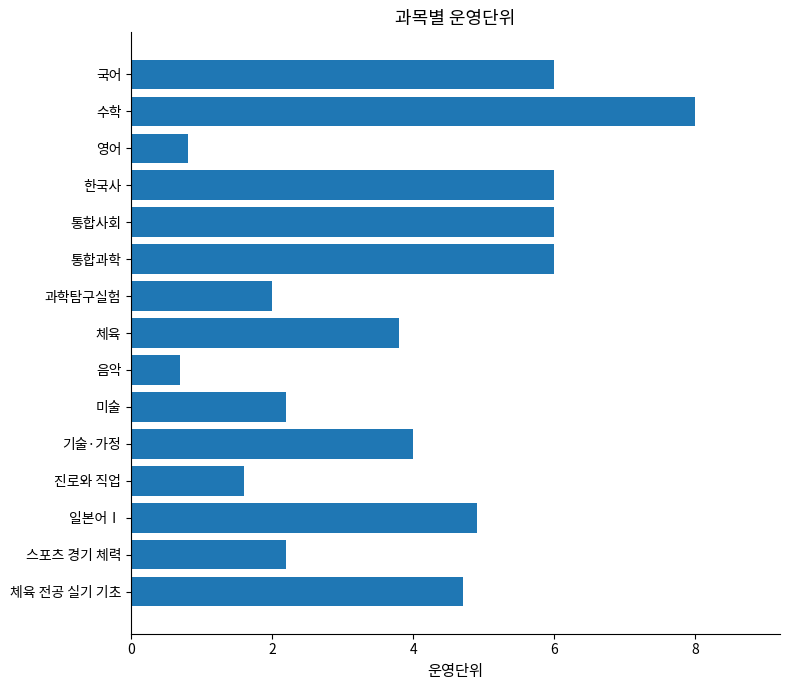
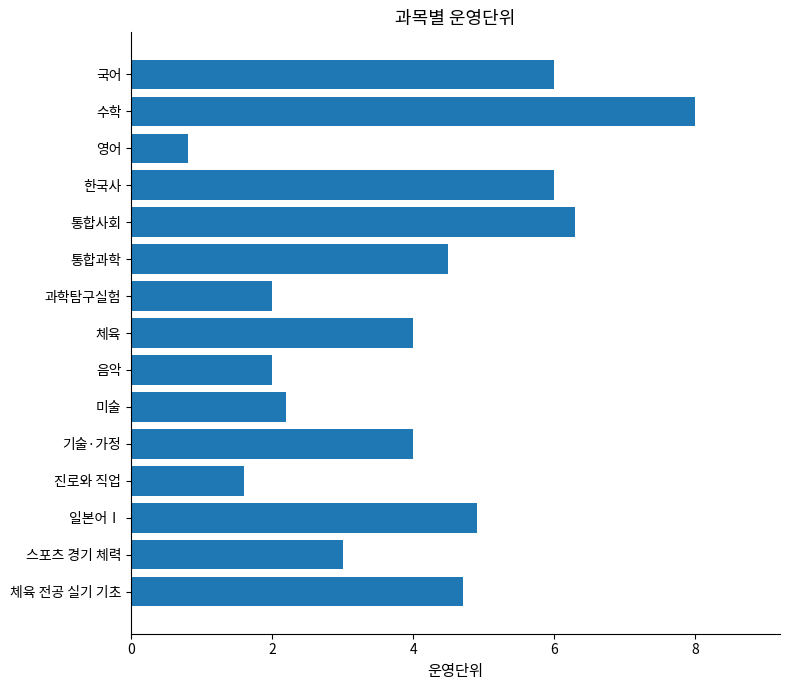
  {
    "국어": 6.0,
    "수학": 8.0,
    "영어": 0.8,
    "한국사": 6.0,
-   "통합사회": 6.0,
-   "통합과학": 6.0,
+   "통합사회": 6.3,
+   "통합과학": 4.5,
    "과학탐구실험": 2.0,
-   "체육": 3.8,
-   "음악": 0.7,
+   "체육": 4.0,
+   "음악": 2.0,
    "미술": 2.2,
    "기술·가정": 4.0,
    "진로와 직업": 1.6,
    "일본어Ⅰ": 4.9,
-   "스포츠 경기 체력": 2.2,
+   "스포츠 경기 체력": 3.0,
    "체육 전공 실기 기초": 4.7
  }
